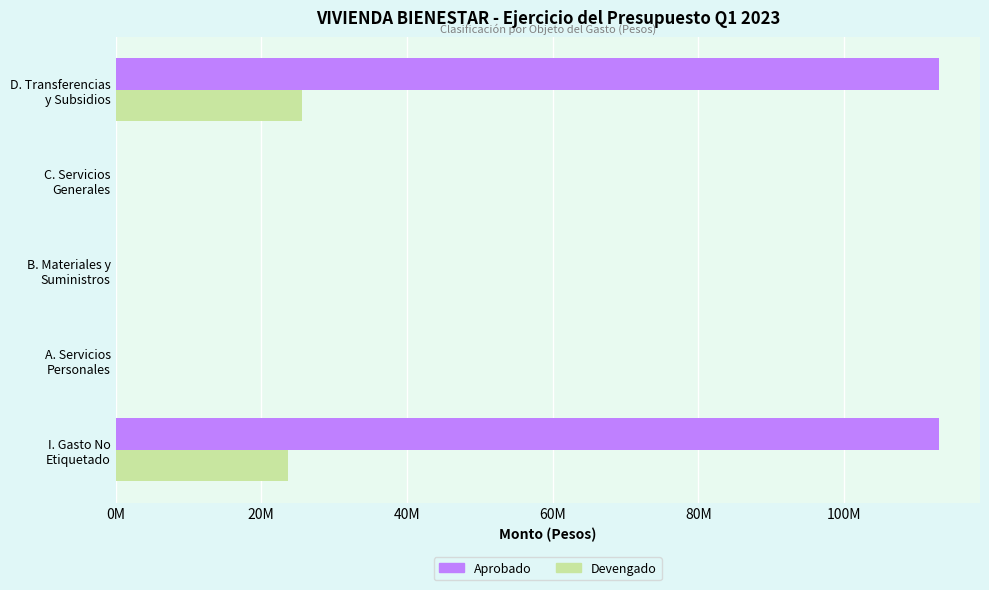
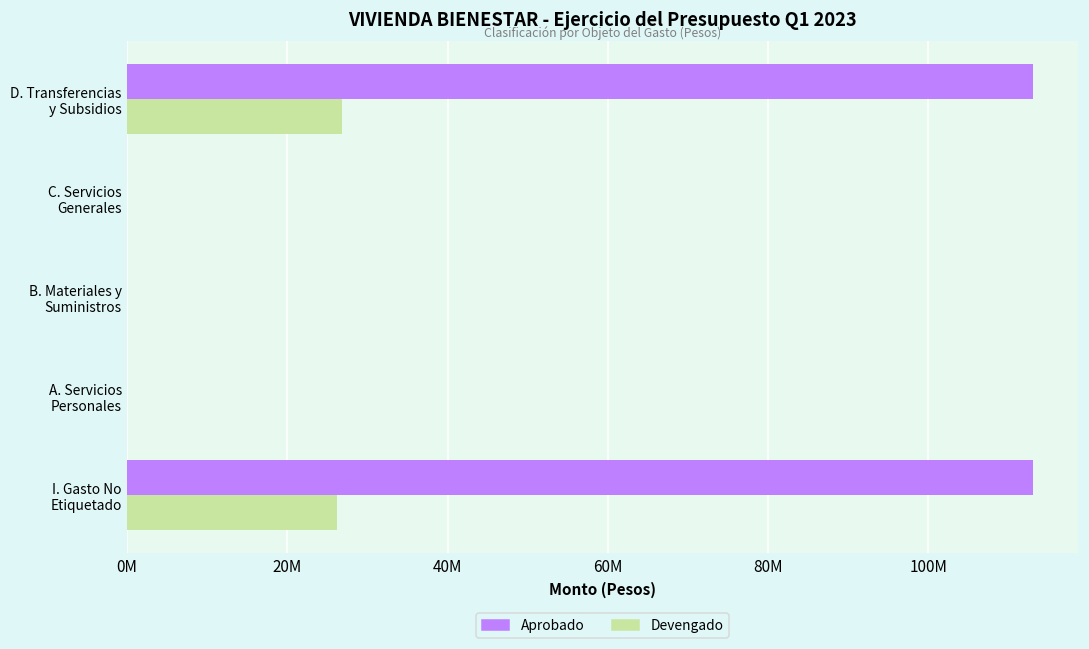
  {
    "Aprobado": {
      "D. Transferencias y Subsidios": 113000000,
      "C. Servicios Generales": 0,
      "B. Materiales y Suministros": 0,
      "A. Servicios Personales": 0,
      "I. Gasto No Etiquetado": 113000000
    },
    "Devengado": {
-     "D. Transferencias y Subsidios": 26000000,
+     "D. Transferencias y Subsidios": 27000000,
      "C. Servicios Generales": 0,
      "B. Materiales y Suministros": 0,
      "A. Servicios Personales": 0,
-     "I. Gasto No Etiquetado": 24000000
+     "I. Gasto No Etiquetado": 26000000
    }
  }
